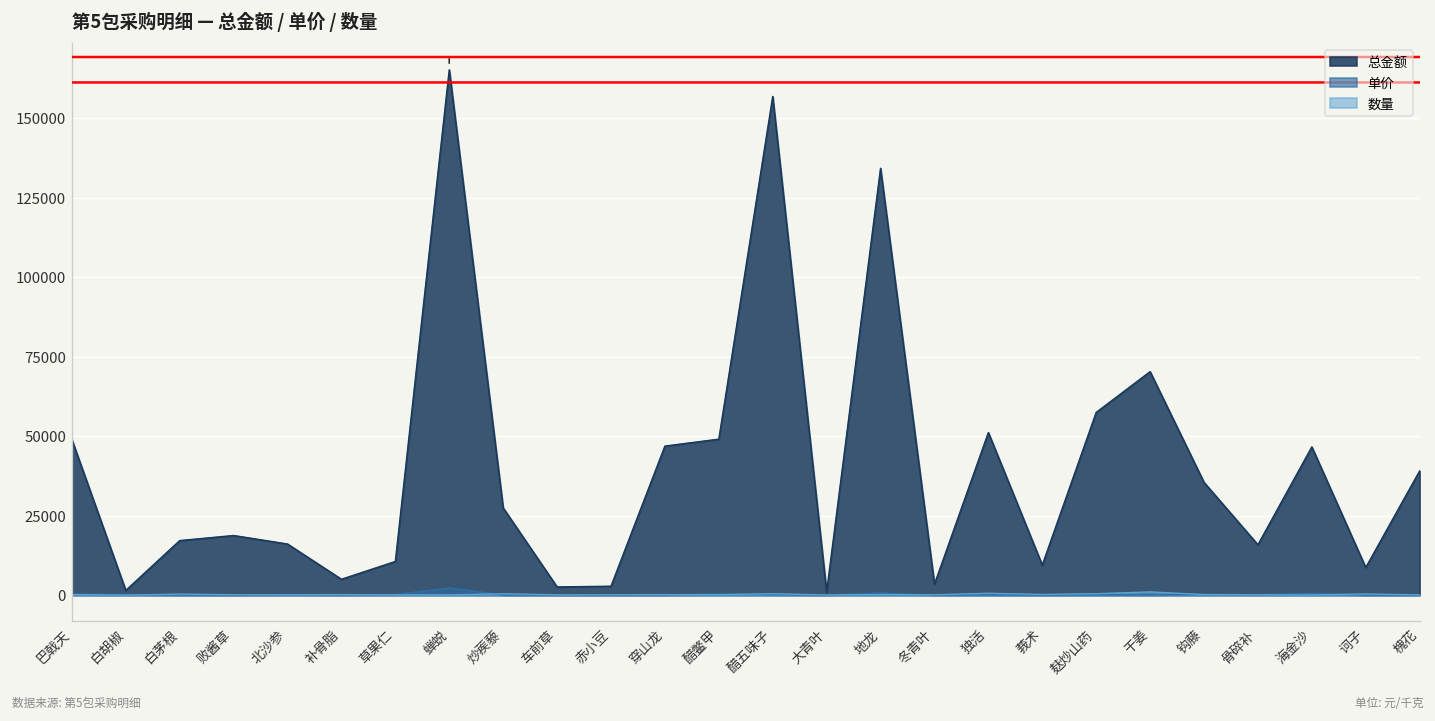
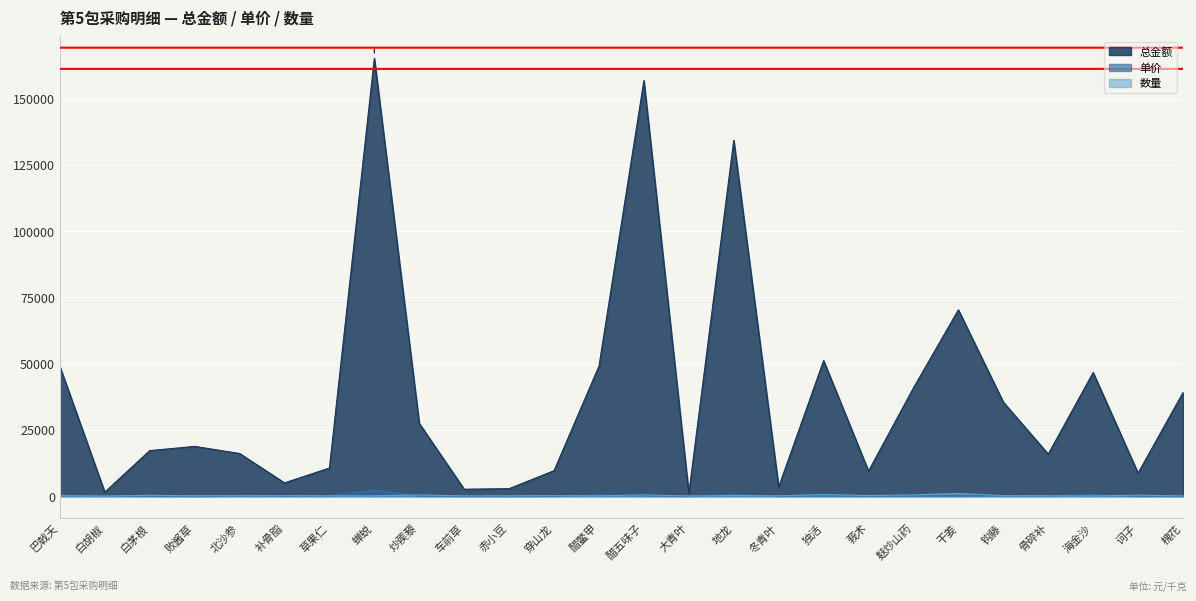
  {
    "总金额": {
      "巴戟天": 49000,
      "白胡椒": 1000,
      "白茅根": 17000,
      "败酱草": 19000,
      "北沙参": 16000,
      "补骨脂": 5000,
      "草果仁": 11000,
      "蝉蜕": 165000,
      "炒蒺藜": 27000,
      "车前草": 3000,
      "赤小豆": 3000,
-     "穿山龙": 47000,
+     "穿山龙": 10000,
      "醋鳖甲": 49000,
      "醋五味子": 157000,
      "大青叶": 1000,
      "地龙": 134000,
      "冬青叶": 3000,
      "独活": 51000,
      "莪术": 9000,
-     "麸炒山药": 57000,
+     "麸炒山药": 41000,
      "干姜": 70000,
      "钩藤": 35000,
      "骨碎补": 16000,
      "海金沙": 47000,
      "诃子": 9000,
      "槐花": 39000
    },
    "单价": {
      "蝉蜕": 2000
    },
    "数量": {
      "蝉蜕": 0
    }
  }
